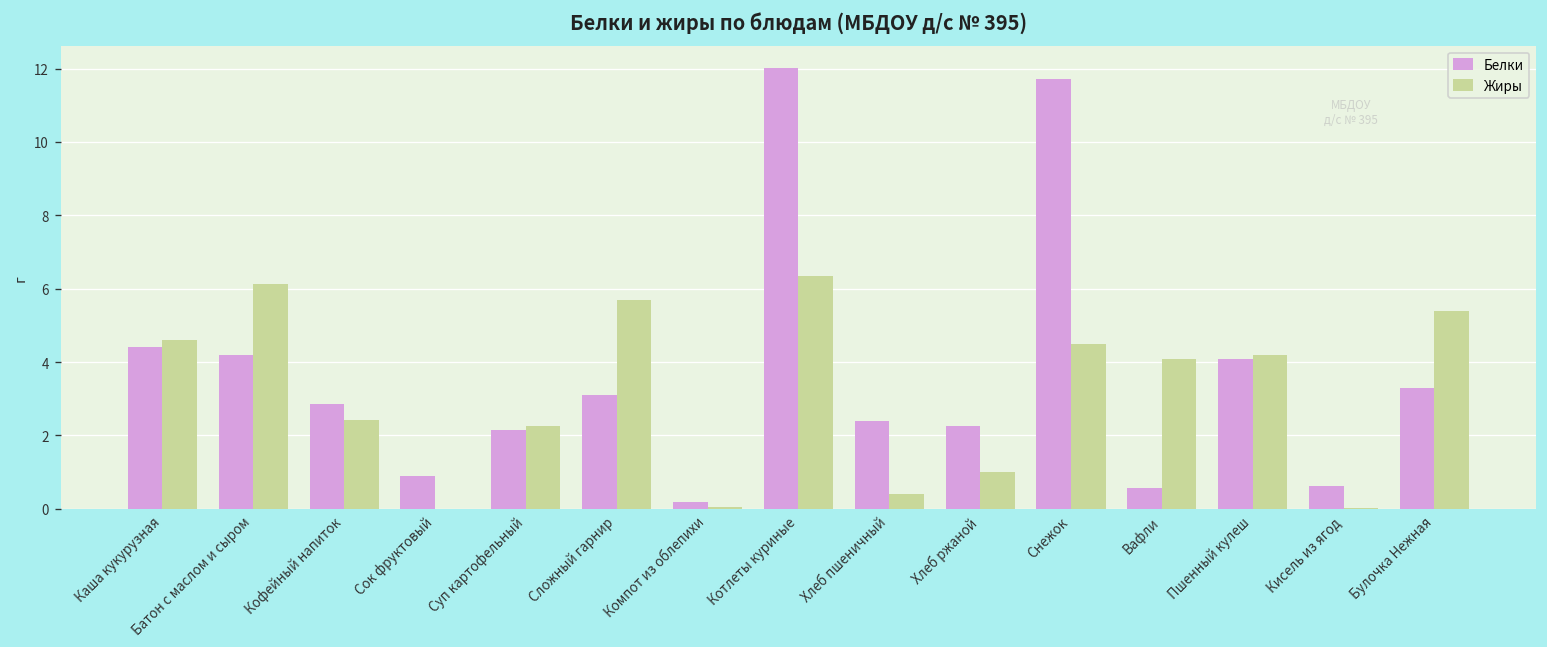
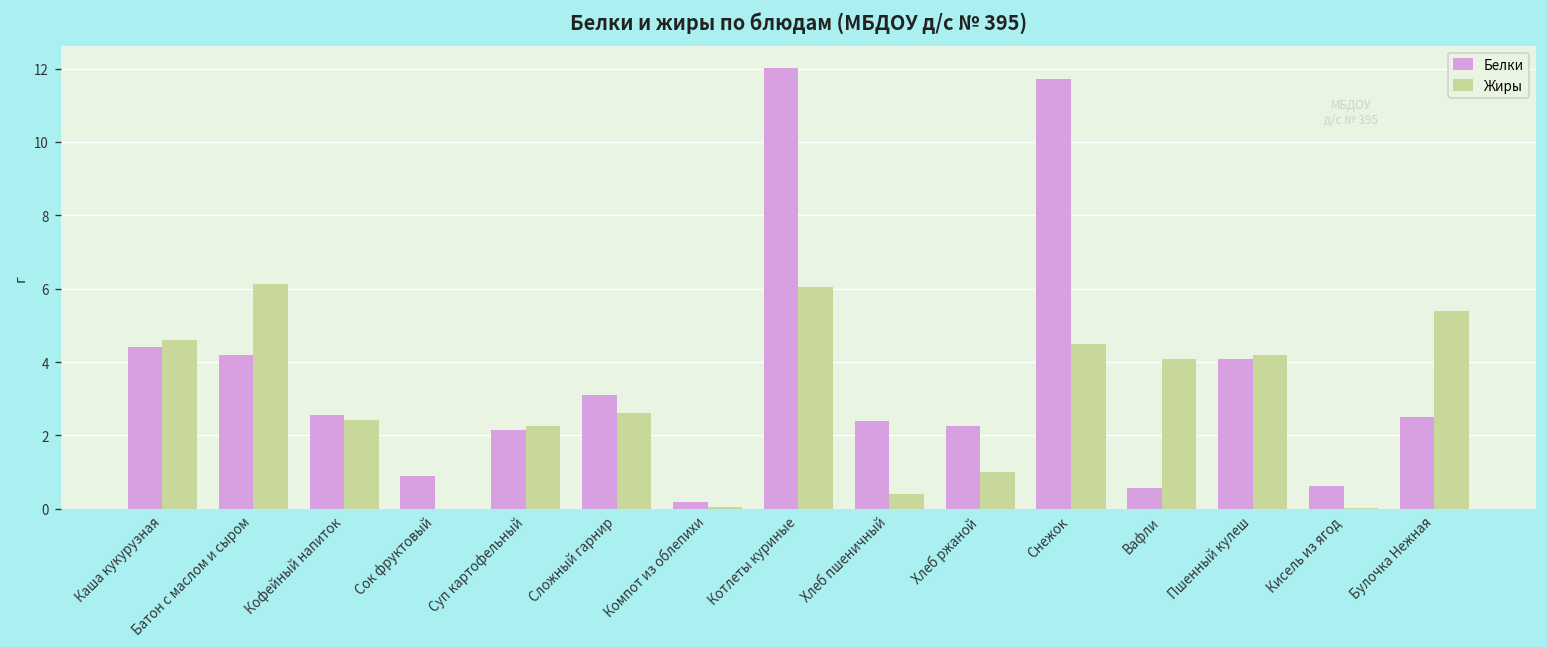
  {
    "Белки": {
      "Каша кукурузная": 4.4,
      "Батон с маслом и сыром": 4.2,
-     "Кофейный напиток": 2.9,
+     "Кофейный напиток": 2.6,
      "Сок фруктовый": 0.9,
      "Суп картофельный": 2.2,
      "Сложный гарнир": 3.1,
      "Компот из облепихи": 0.2,
      "Котлеты куриные": 12.0,
      "Хлеб пшеничный": 2.4,
      "Хлеб ржаной": 2.3,
      "Снежок": 11.7,
      "Вафли": 0.6,
      "Пшенный кулеш": 4.1,
      "Кисель из ягод": 0.6,
-     "Булочка Нежная": 3.3
+     "Булочка Нежная": 2.5
    },
    "Жиры": {
      "Каша кукурузная": 4.6,
      "Батон с маслом и сыром": 6.1,
      "Кофейный напиток": 2.4,
      "Сок фруктовый": 0.0,
      "Суп картофельный": 2.3,
-     "Сложный гарнир": 5.7,
-     "Котлеты куриные": 6.4,
+     "Сложный гарнир": 2.6,
+     "Котлеты куриные": 6.0,
      "Хлеб пшеничный": 0.4,
      "Хлеб ржаной": 1.0,
      "Снежок": 4.5,
      "Вафли": 4.1,
      "Пшенный кулеш": 4.2,
      "Булочка Нежная": 5.4
    }
  }
